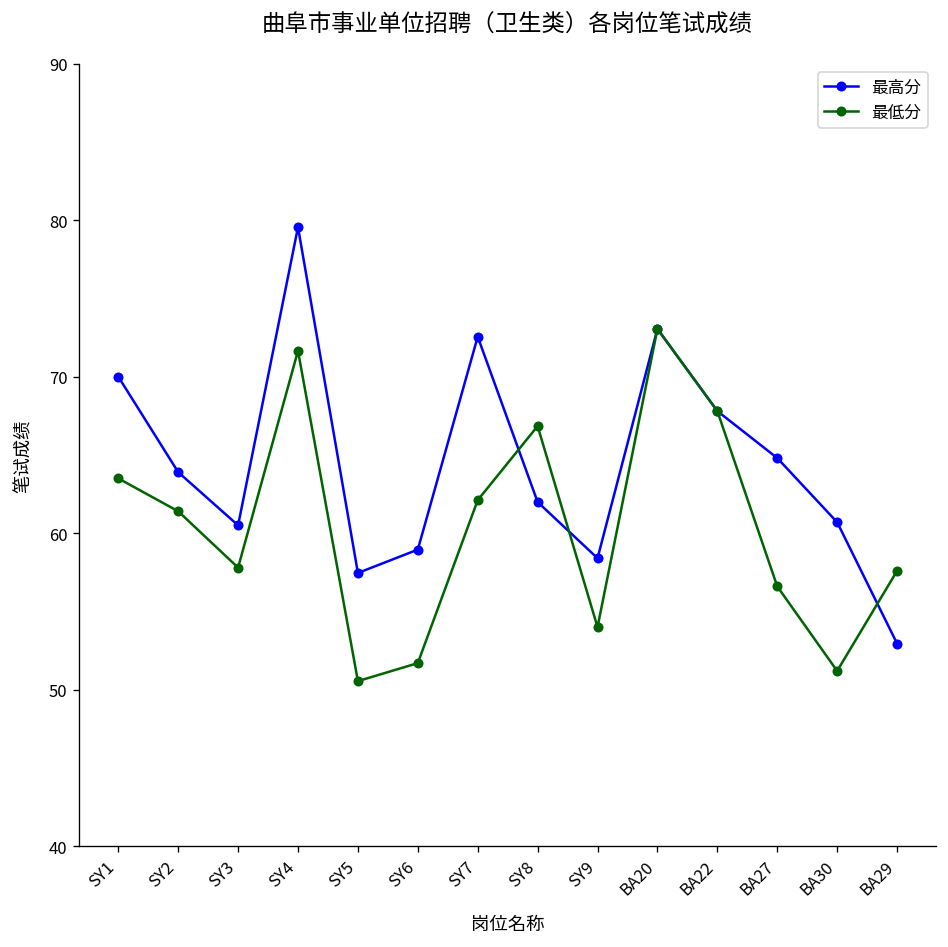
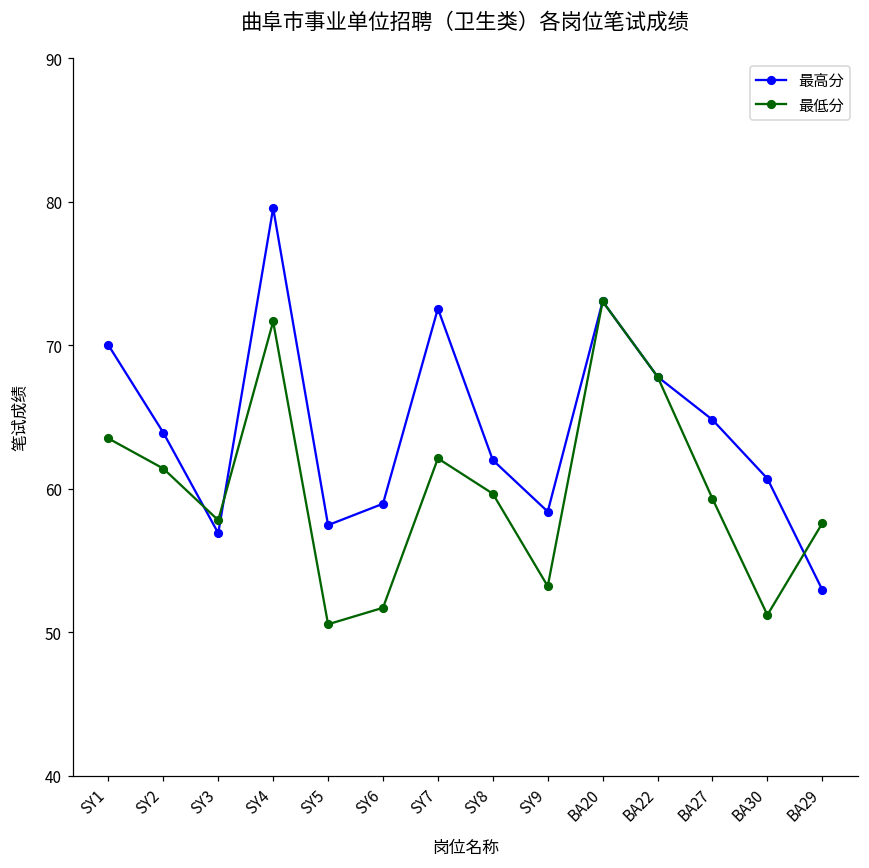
  {
    "最高分": {
      "SY1": 70.0,
      "SY2": 63.9,
-     "SY3": 60.5,
+     "SY3": 56.9,
      "SY4": 79.6,
      "SY5": 57.5,
      "SY6": 59.0,
      "SY7": 72.6,
      "SY8": 62.0,
      "SY9": 58.4,
      "BA27": 64.8,
      "BA30": 60.7,
      "BA29": 53.0
    },
    "最低分": {
      "SY1": 63.5,
      "SY2": 61.4,
      "SY3": 57.8,
      "SY4": 71.7,
      "SY5": 50.6,
      "SY6": 51.7,
      "SY7": 62.1,
-     "SY8": 66.8,
-     "SY9": 54.0,
-     "BA27": 56.6,
+     "SY8": 59.7,
+     "SY9": 53.2,
+     "BA27": 59.3,
      "BA30": 51.2,
      "BA29": 57.6
    }
  }
